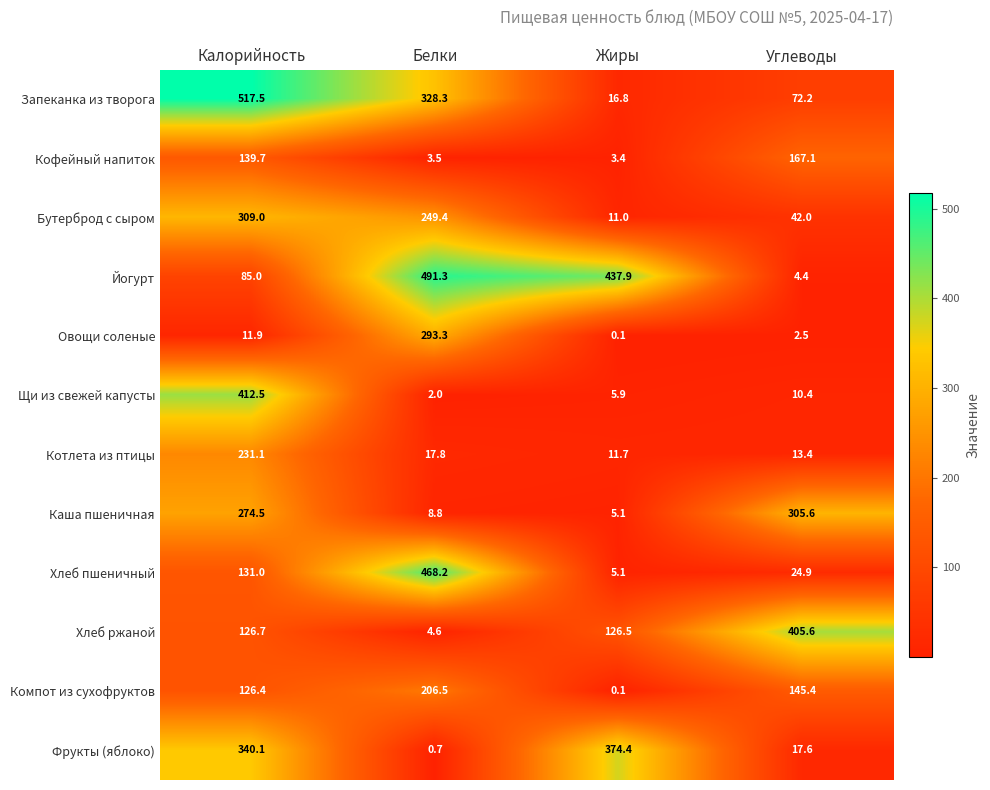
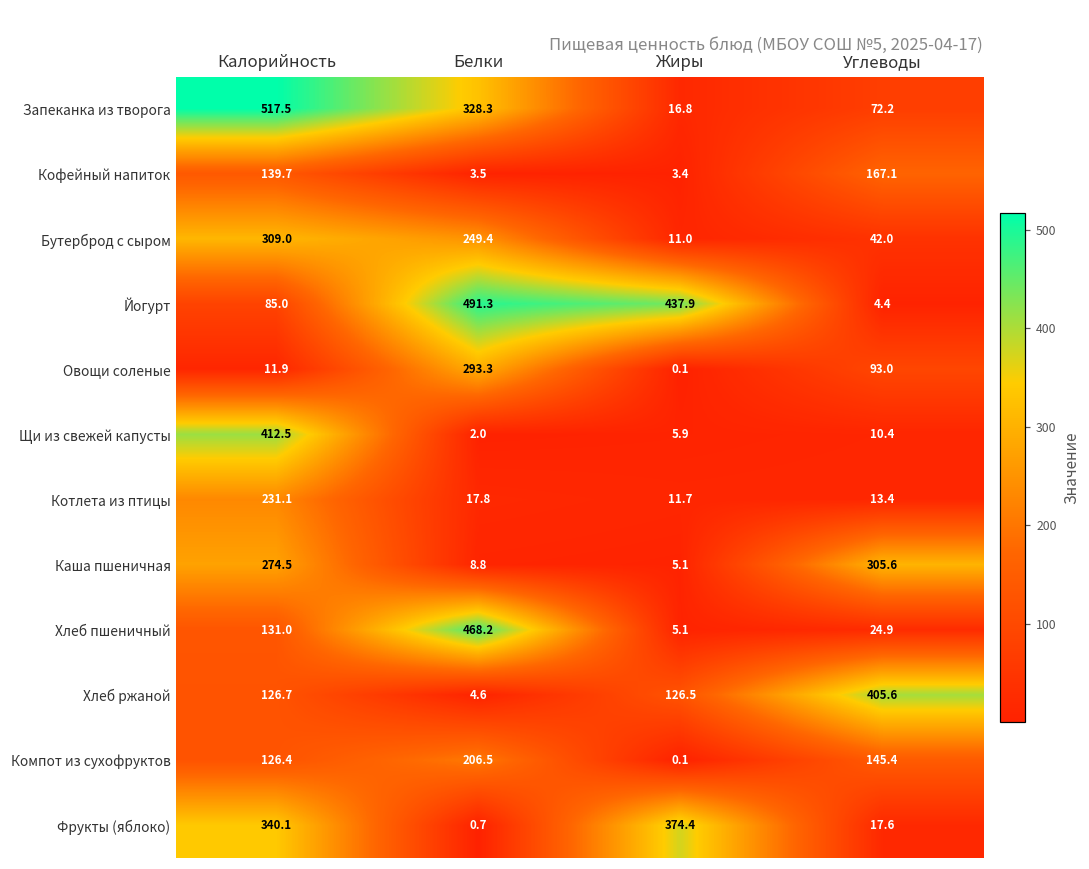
  {
    "Запеканка из творога": {
      "Калорийность": 517.5,
      "Белки": 328.3,
      "Жиры": 16.8,
      "Углеводы": 72.2
    },
    "Кофейный напиток": {
      "Калорийность": 139.7,
      "Белки": 3.5,
      "Жиры": 3.4,
      "Углеводы": 167.1
    },
    "Бутерброд с сыром": {
      "Калорийность": 309.0,
      "Белки": 249.4,
      "Жиры": 11.0,
      "Углеводы": 42.0
    },
    "Йогурт": {
      "Калорийность": 85.0,
      "Белки": 491.3,
      "Жиры": 437.9,
      "Углеводы": 4.4
    },
    "Овощи соленые": {
      "Калорийность": 11.9,
      "Белки": 293.3,
      "Жиры": 0.1,
-     "Углеводы": 2.5
+     "Углеводы": 93.0
    },
    "Щи из свежей капусты": {
      "Калорийность": 412.5,
      "Белки": 2.0,
      "Жиры": 5.9,
      "Углеводы": 10.4
    },
    "Котлета из птицы": {
      "Калорийность": 231.1,
      "Белки": 17.8,
      "Жиры": 11.7,
      "Углеводы": 13.4
    },
    "Каша пшеничная": {
      "Калорийность": 274.5,
      "Белки": 8.8,
      "Жиры": 5.1,
      "Углеводы": 305.6
    },
    "Хлеб пшеничный": {
      "Калорийность": 131.0,
      "Белки": 468.2,
      "Жиры": 5.1,
      "Углеводы": 24.9
    },
    "Хлеб ржаной": {
      "Калорийность": 126.7,
      "Белки": 4.6,
      "Жиры": 126.5,
      "Углеводы": 405.6
    },
    "Компот из сухофруктов": {
      "Калорийность": 126.4,
      "Белки": 206.5,
      "Жиры": 0.1,
      "Углеводы": 145.4
    },
    "Фрукты (яблоко)": {
      "Калорийность": 340.1,
      "Белки": 0.7,
      "Жиры": 374.4,
      "Углеводы": 17.6
    }
  }
